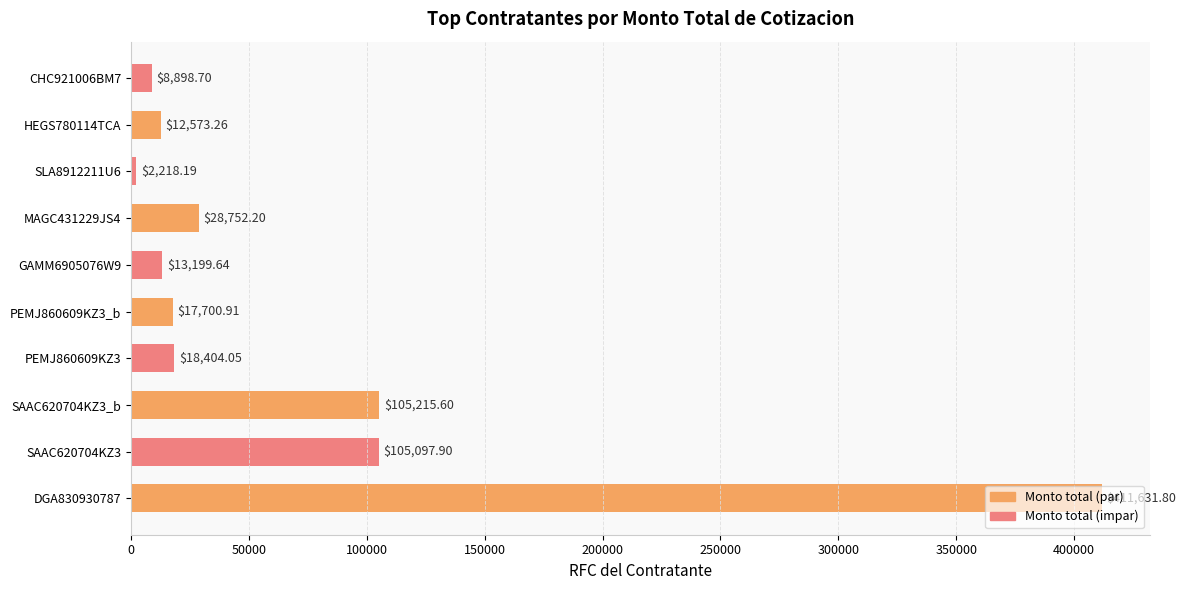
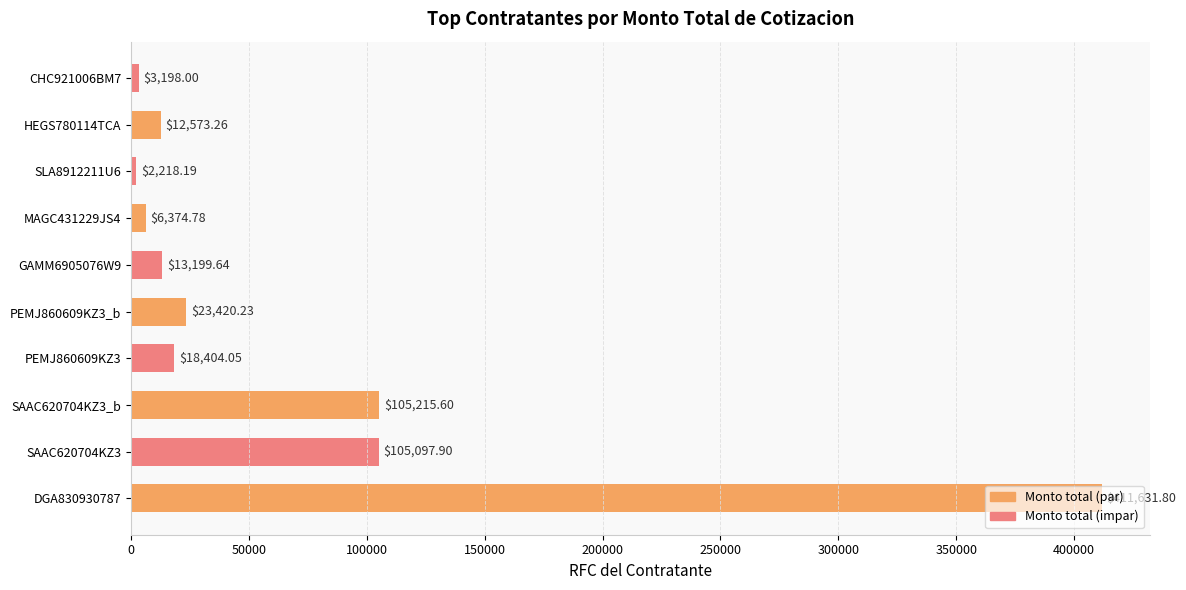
  {
-   "CHC921006BM7": "$8,898.70",
+   "CHC921006BM7": "$3,198.00",
    "HEGS780114TCA": "$12,573.26",
    "SLA8912211U6": "$2,218.19",
-   "MAGC431229JS4": "$28,752.20",
+   "MAGC431229JS4": "$6,374.78",
    "GAMM6905076W9": "$13,199.64",
-   "PEMJ860609KZ3_b": "$17,700.91",
+   "PEMJ860609KZ3_b": "$23,420.23",
    "PEMJ860609KZ3": "$18,404.05",
    "SAAC620704KZ3_b": "$105,215.60",
    "SAAC620704KZ3": "$105,097.90"
  }
